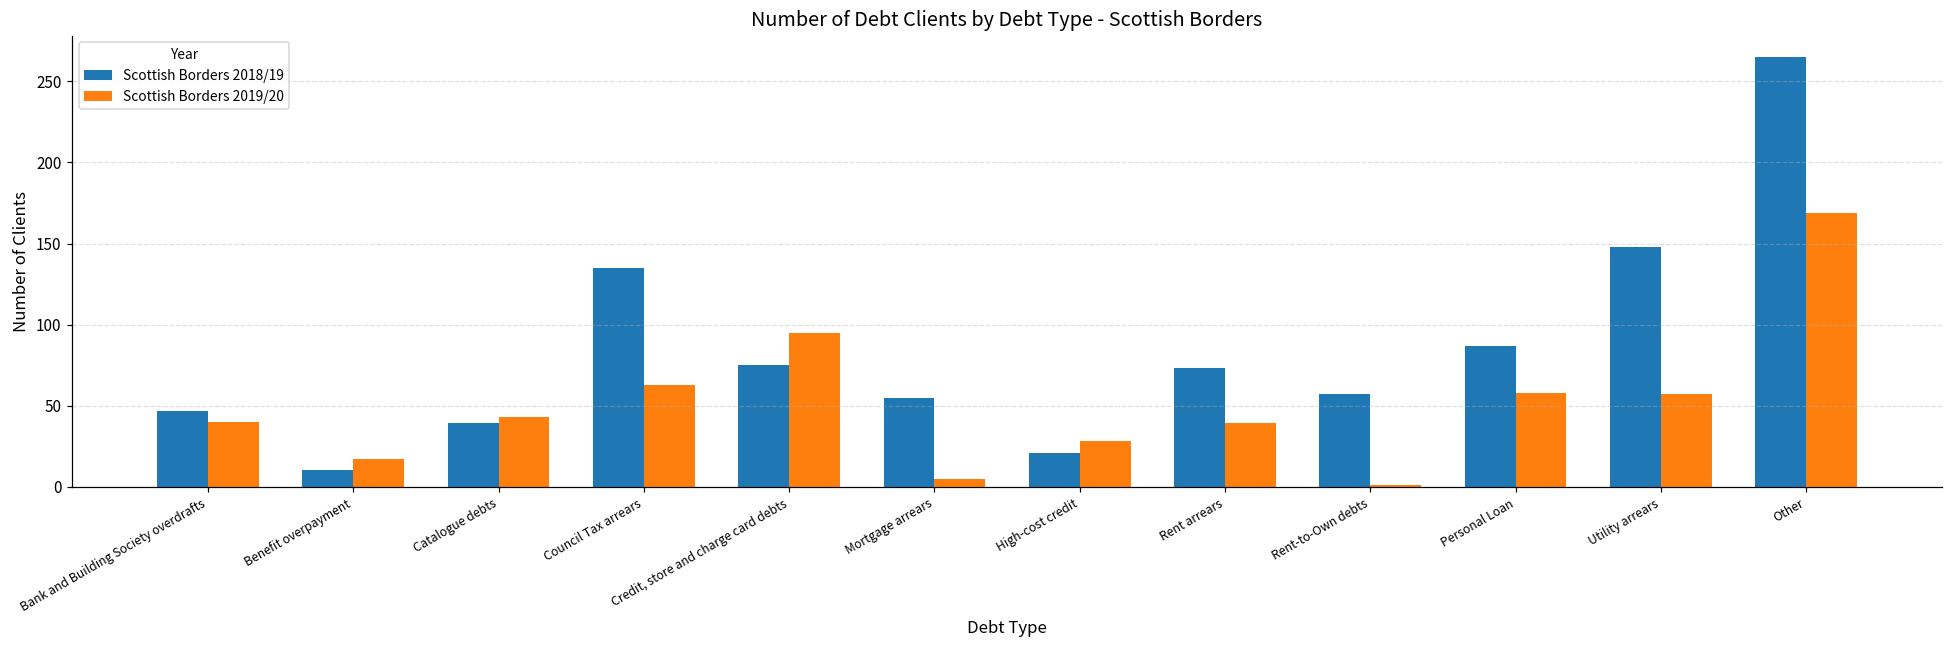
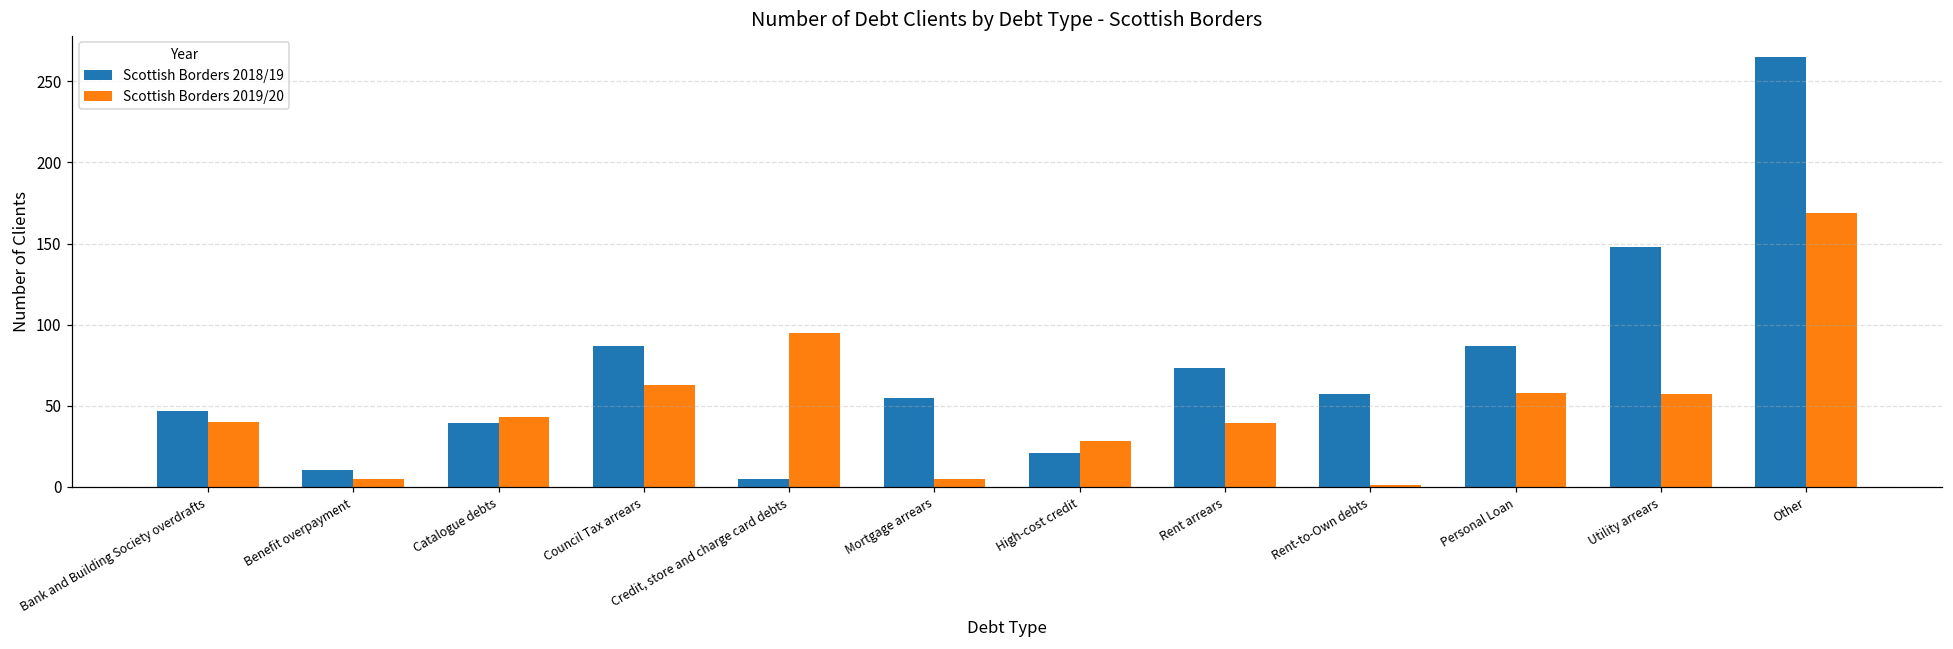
  {
    "Scottish Borders 2018/19": {
      "Bank and Building Society overdrafts": 47,
      "Benefit overpayment": 10,
      "Catalogue debts": 39,
-     "Council Tax arrears": 135,
-     "Credit, store and charge card debts": 75,
+     "Council Tax arrears": 87,
+     "Credit, store and charge card debts": 5,
      "Mortgage arrears": 55,
      "High-cost credit": 21,
      "Rent arrears": 73,
      "Rent-to-Own debts": 57,
      "Personal Loan": 87,
      "Utility arrears": 148,
      "Other": 265
    },
    "Scottish Borders 2019/20": {
      "Bank and Building Society overdrafts": 40,
-     "Benefit overpayment": 17,
+     "Benefit overpayment": 5,
      "Catalogue debts": 43,
      "Council Tax arrears": 63,
      "Credit, store and charge card debts": 95,
      "Mortgage arrears": 5,
      "High-cost credit": 28,
      "Rent arrears": 39,
      "Personal Loan": 58,
      "Utility arrears": 57,
      "Other": 169
    }
  }
